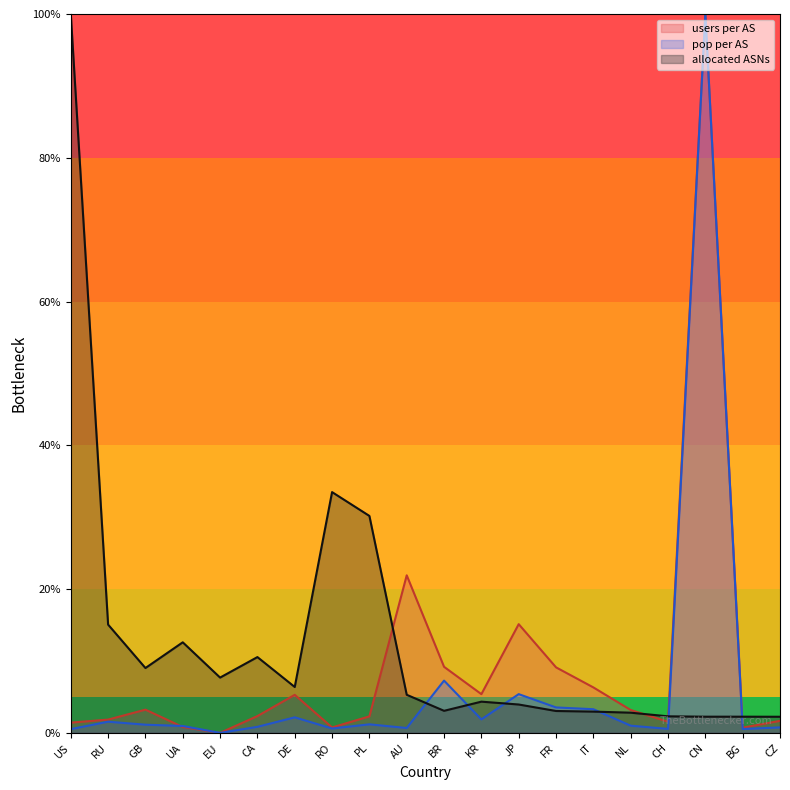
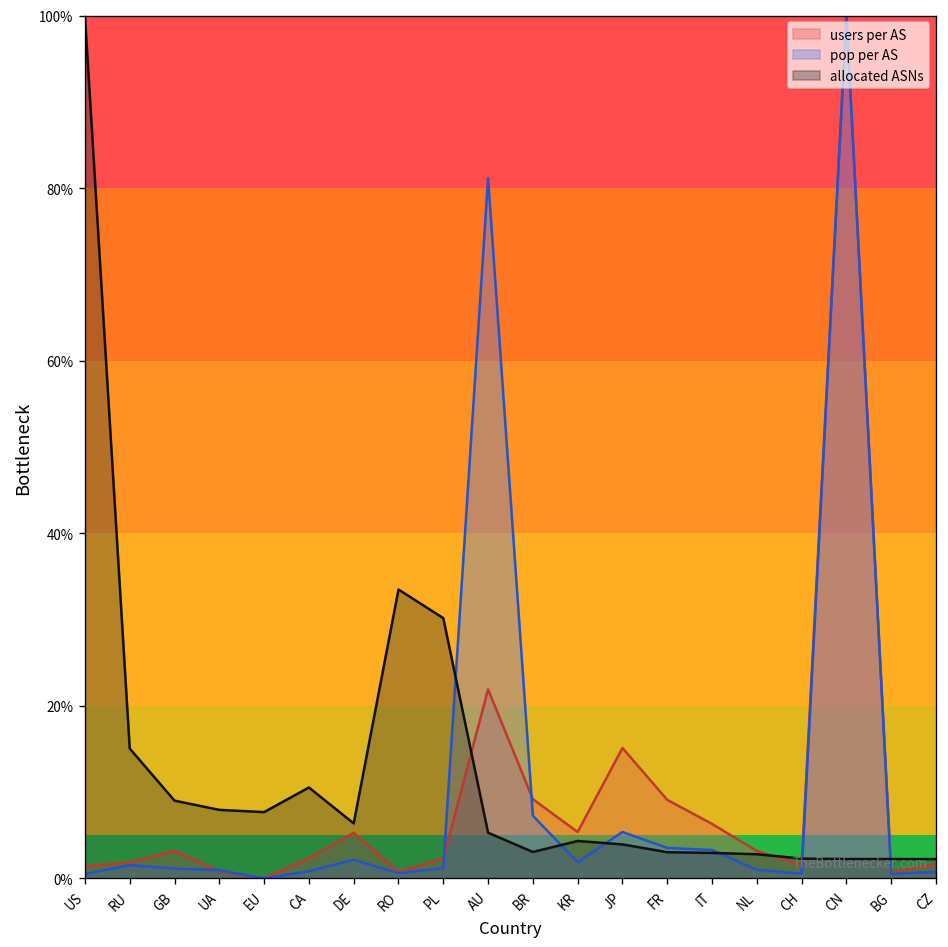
  {
    "users per AS": {
      "US": "1%",
      "GB": "3%",
      "CA": "2%",
      "DE": "5%",
      "PL": "2%",
      "AU": "22%",
      "BR": "9%",
      "KR": "5%",
      "JP": "15%",
      "FR": "9%",
      "IT": "6%",
      "NL": "3%",
      "CH": "2%",
      "CZ": "2%"
    },
    "pop per AS": {
      "US": "1%",
      "GB": "1%",
      "CA": "1%",
      "DE": "2%",
      "PL": "1%",
-     "AU": "1%",
+     "AU": "81%",
      "BR": "7%",
      "KR": "2%",
      "JP": "5%",
      "FR": "4%",
      "NL": "1%",
      "CH": "1%",
      "CZ": "1%"
    },
    "allocated ASNs": {
      "US": "100%",
      "RU": "15%",
      "GB": "9%",
-     "UA": "13%",
+     "UA": "8%",
      "EU": "8%",
      "CA": "11%",
      "DE": "6%",
      "RO": "33%",
      "PL": "30%",
      "AU": "5%",
      "BR": "3%",
      "KR": "4%",
      "JP": "4%",
      "FR": "3%",
      "NL": "3%",
      "CH": "2%",
      "CN": "2%",
      "BG": "2%",
      "CZ": "2%"
    }
  }
